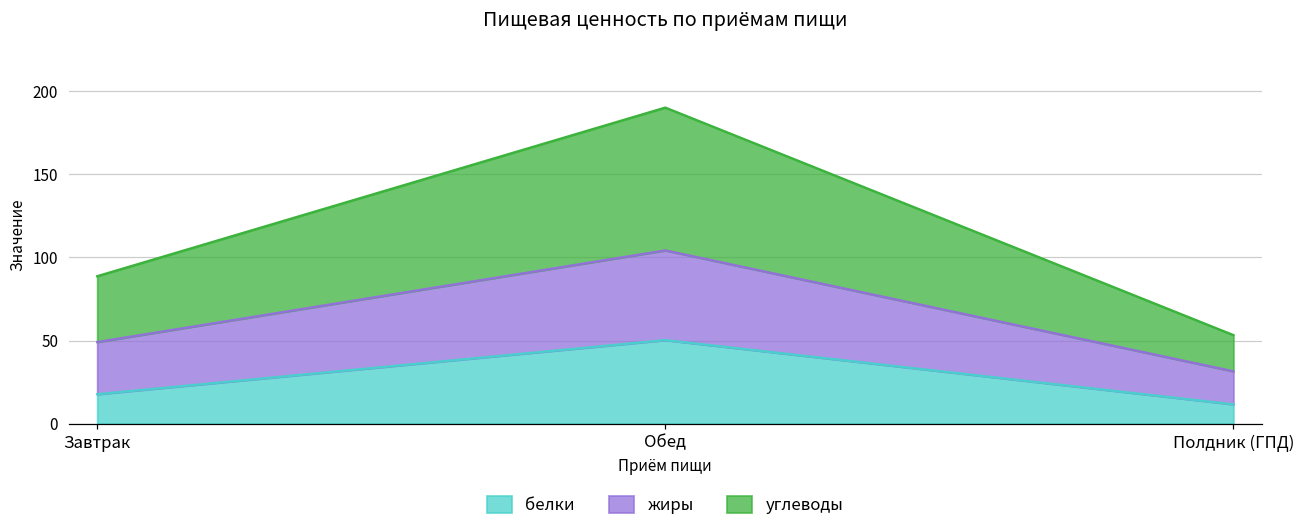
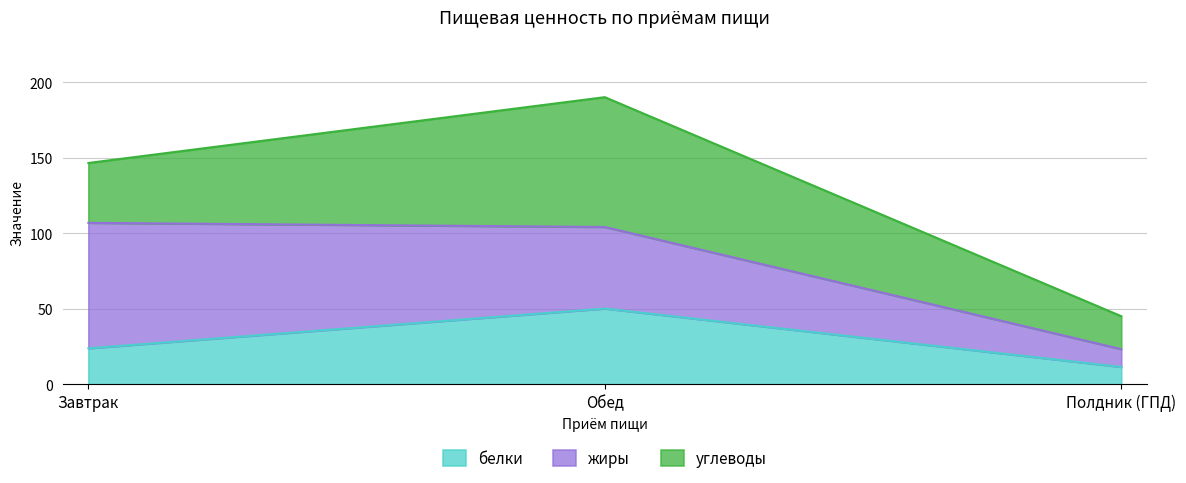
  {
    "белки": {
-     "Завтрак": 18,
+     "Завтрак": 24,
      "Обед": 50,
      "Полдник (ГПД)": 12
    },
    "жиры": {
-     "Завтрак": 31,
+     "Завтрак": 83,
      "Обед": 54,
-     "Полдник (ГПД)": 20
+     "Полдник (ГПД)": 12
    },
    "углеводы": {
      "Завтрак": 40,
      "Обед": 86,
      "Полдник (ГПД)": 22
    }
  }
